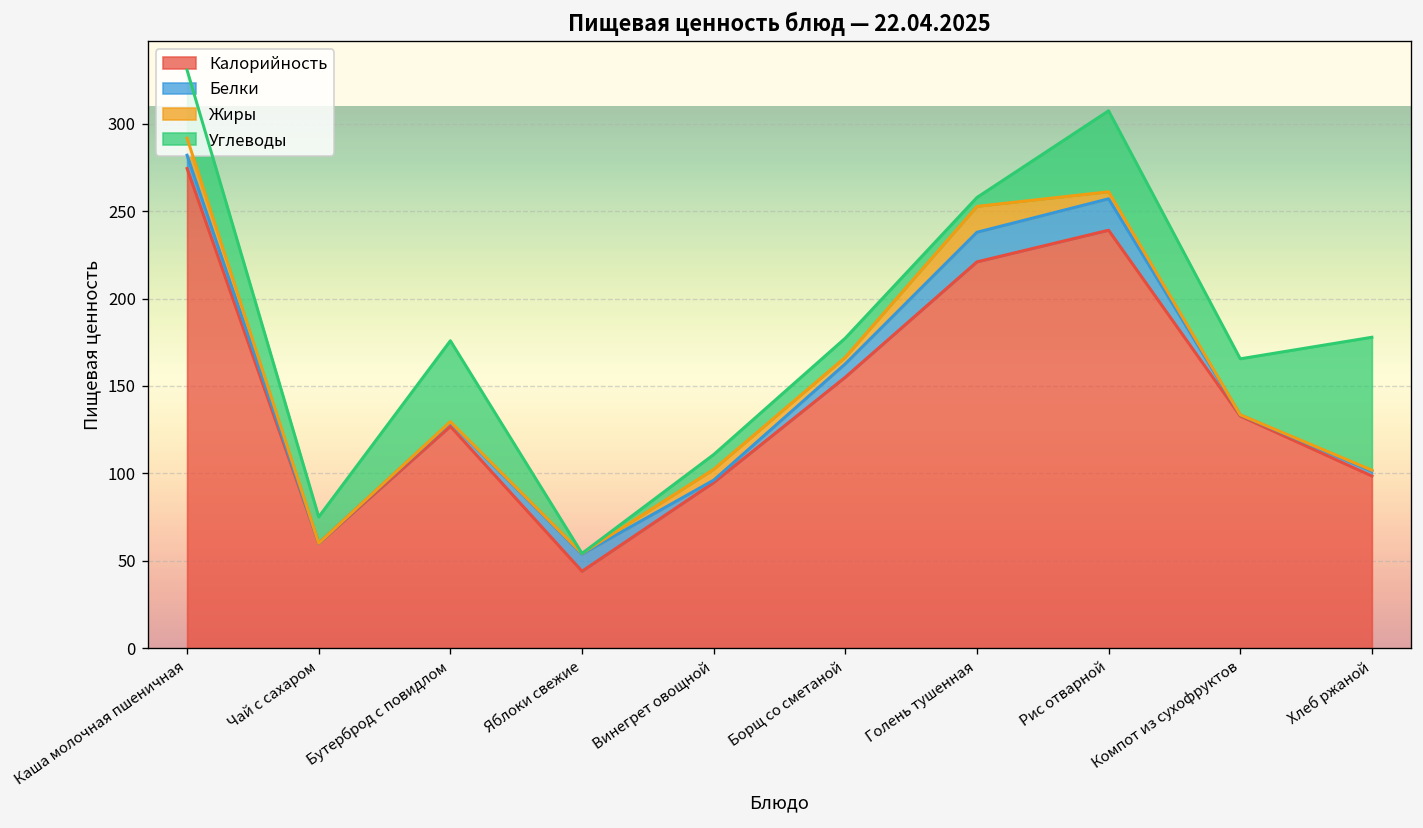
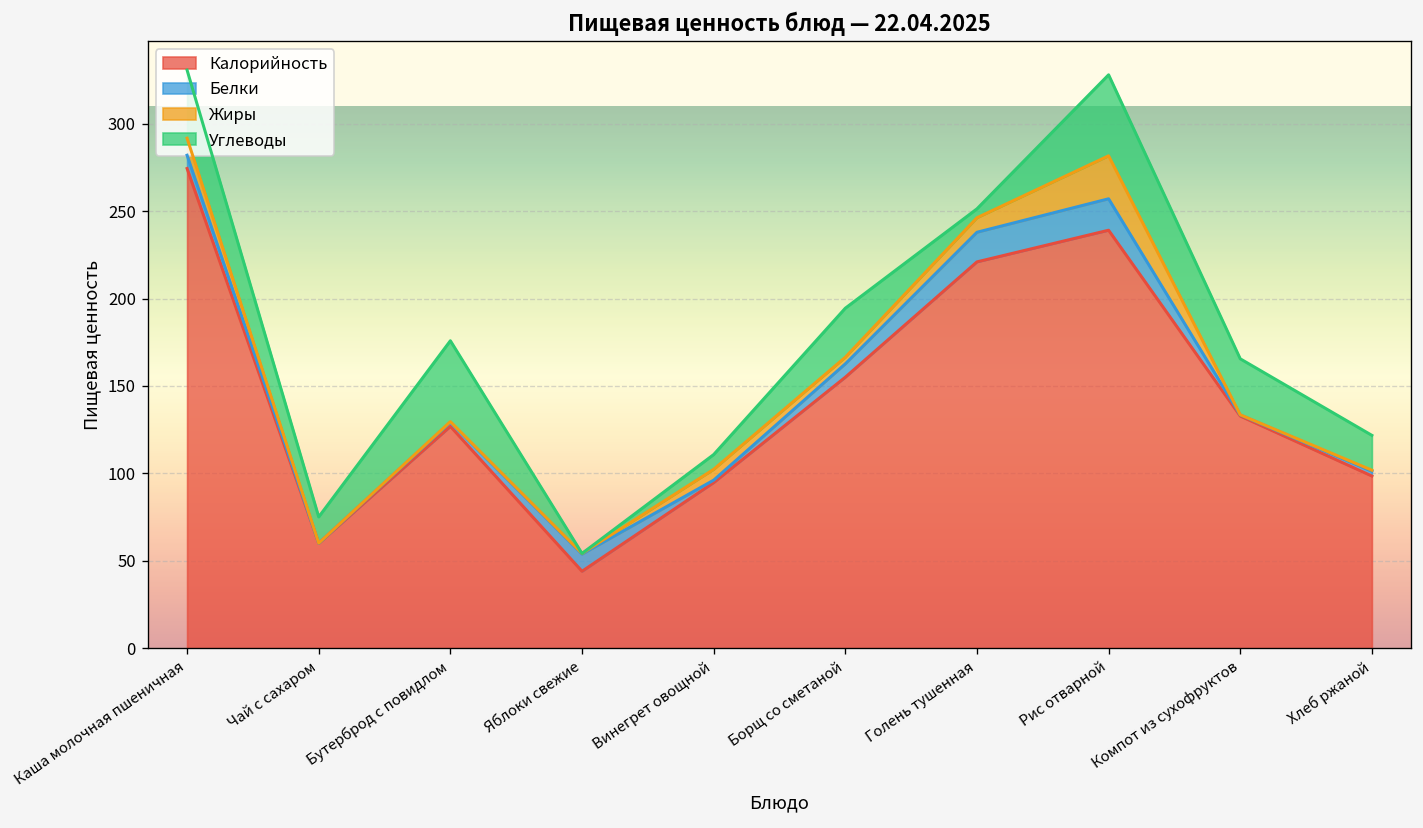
  {
    "Калорийность": {
      "Каша молочная пшеничная": 274,
      "Бутерброд с повидлом": 127,
      "Яблоки свежие": 44,
      "Борщ со сметаной": 155,
      "Голень тушенная": 221,
      "Рис отварной": 239,
      "Хлеб ржаной": 99
    },
    "Белки": {
      "Борщ со сметаной": 8,
      "Голень тушенная": 17,
      "Рис отварной": 18
    },
    "Жиры": {
      "Винегрет овощной": 6,
      "Борщ со сметаной": 4,
-     "Голень тушенная": 15,
-     "Рис отварной": 4
+     "Голень тушенная": 8,
+     "Рис отварной": 25
    },
    "Углеводы": {
      "Чай с сахаром": 15,
      "Бутерброд с повидлом": 46,
      "Винегрет овощной": 8,
-     "Борщ со сметаной": 11,
+     "Борщ со сметаной": 28,
      "Голень тушенная": 5,
      "Рис отварной": 46,
      "Компот из сухофруктов": 32,
-     "Хлеб ржаной": 76
+     "Хлеб ржаной": 20
    }
  }
